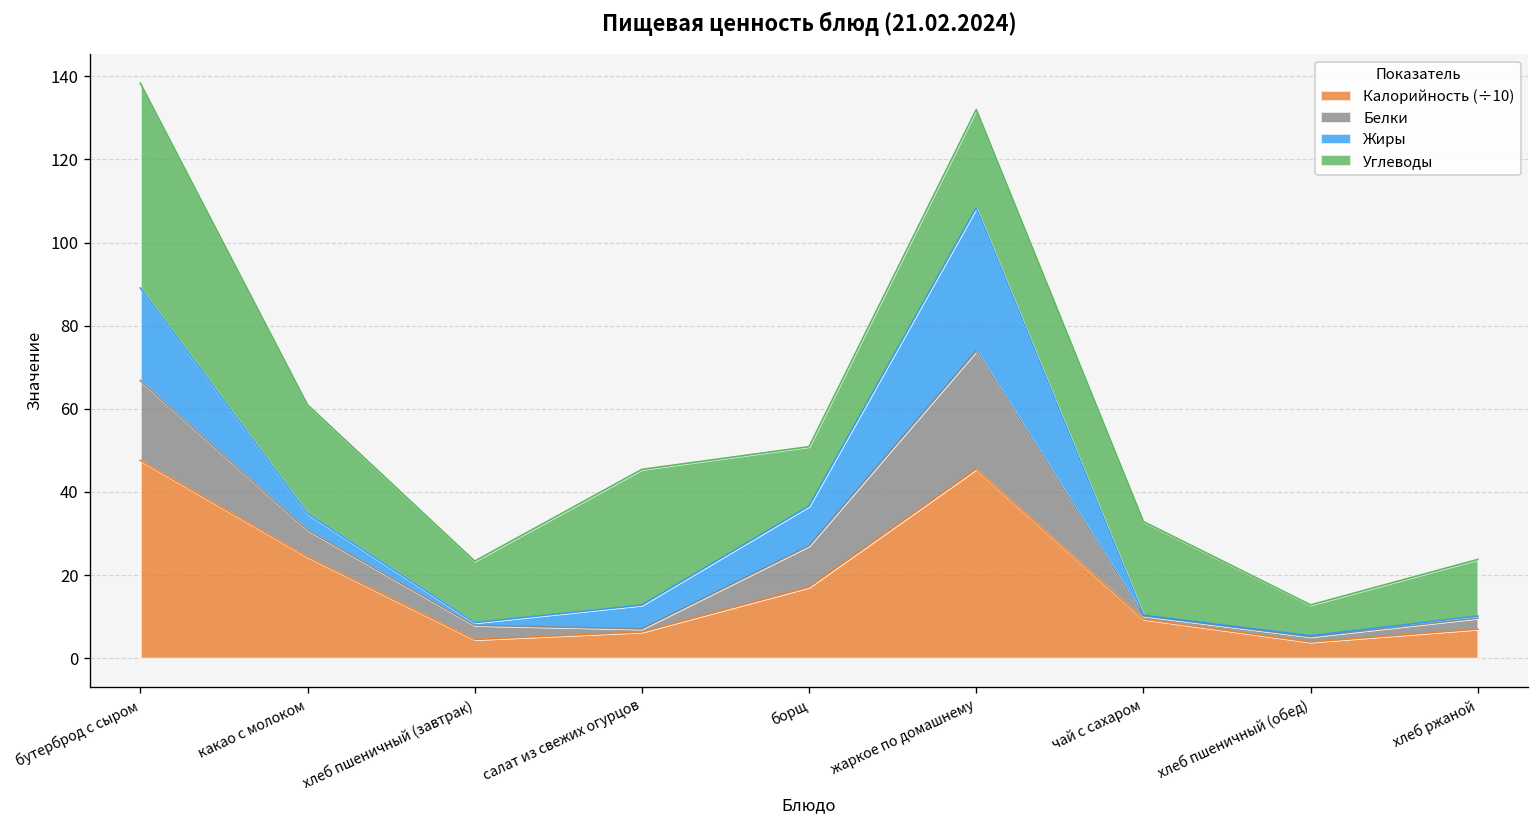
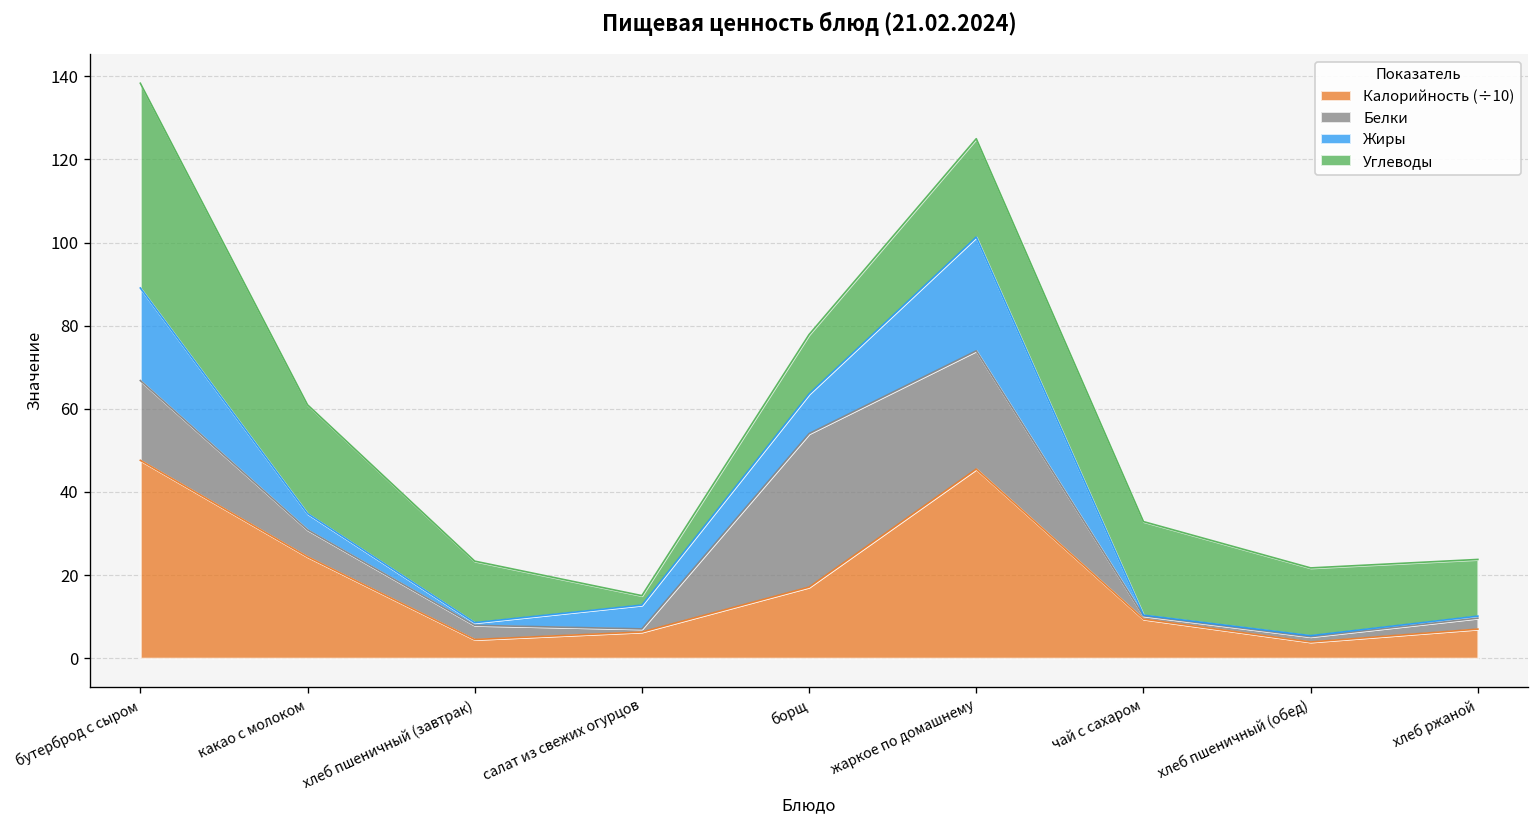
  {
    "Калорийность (÷10)": {
      "бутерброд с сыром": 48,
      "какао с молоком": 24,
      "хлеб пшеничный (завтрак)": 5,
      "салат из свежих огурцов": 6,
      "борщ": 17,
      "жаркое по домашнему": 46,
      "чай с сахаром": 9,
      "хлеб пшеничный (обед)": 4,
      "хлеб ржаной": 7
    },
    "Белки": {
      "бутерброд с сыром": 19,
      "какао с молоком": 6,
      "салат из свежих огурцов": 1,
-     "борщ": 10,
+     "борщ": 37,
      "жаркое по домашнему": 28
    },
    "Жиры": {
      "бутерброд с сыром": 22,
      "какао с молоком": 4,
      "салат из свежих огурцов": 6,
      "борщ": 10,
-     "жаркое по домашнему": 34
+     "жаркое по домашнему": 27
    },
    "Углеводы": {
      "бутерброд с сыром": 49,
      "какао с молоком": 26,
      "хлеб пшеничный (завтрак)": 15,
-     "салат из свежих огурцов": 33,
+     "салат из свежих огурцов": 2,
      "борщ": 14,
      "жаркое по домашнему": 24,
      "чай с сахаром": 23,
-     "хлеб пшеничный (обед)": 7,
+     "хлеб пшеничный (обед)": 16,
      "хлеб ржаной": 14
    }
  }
